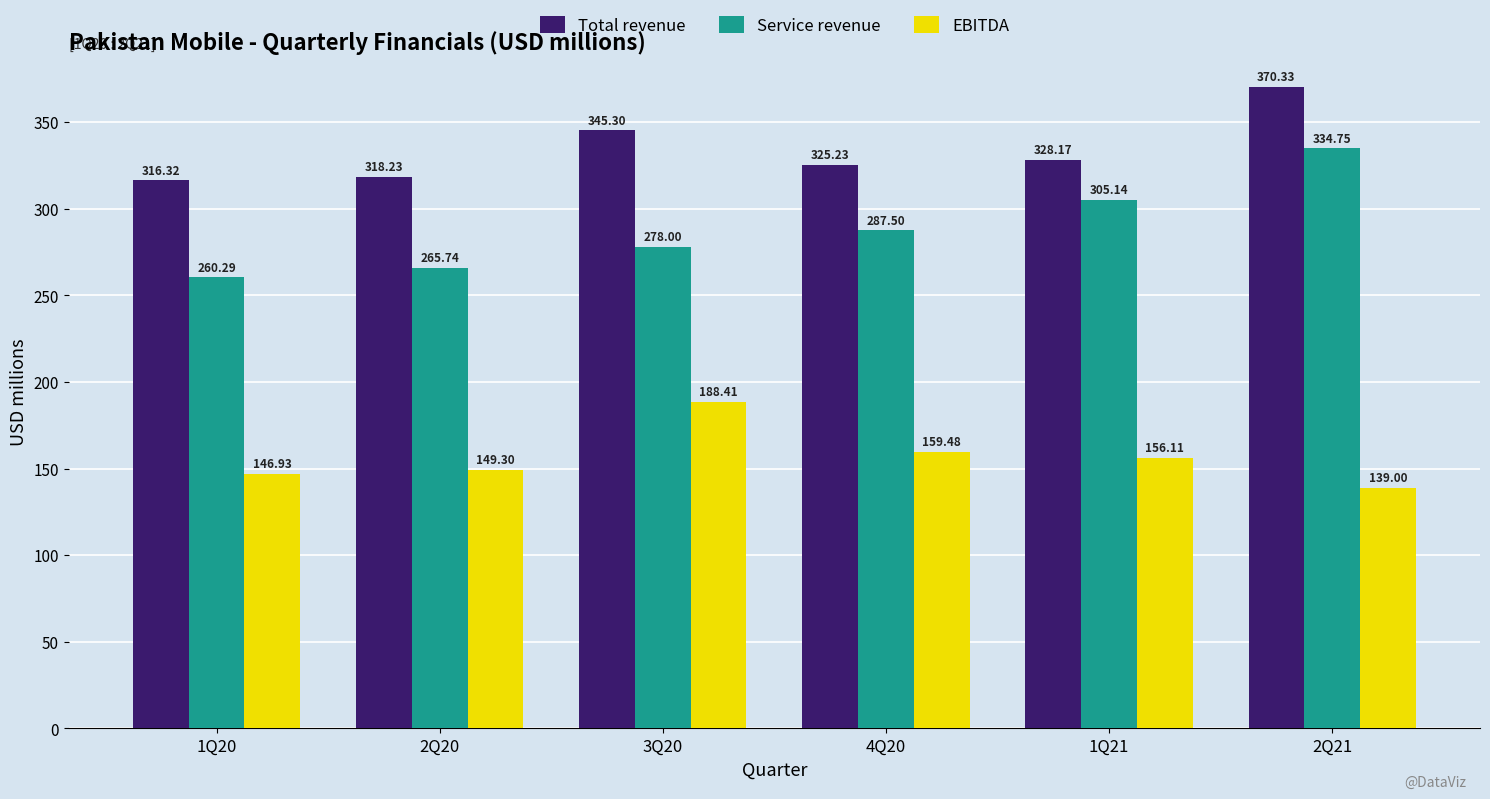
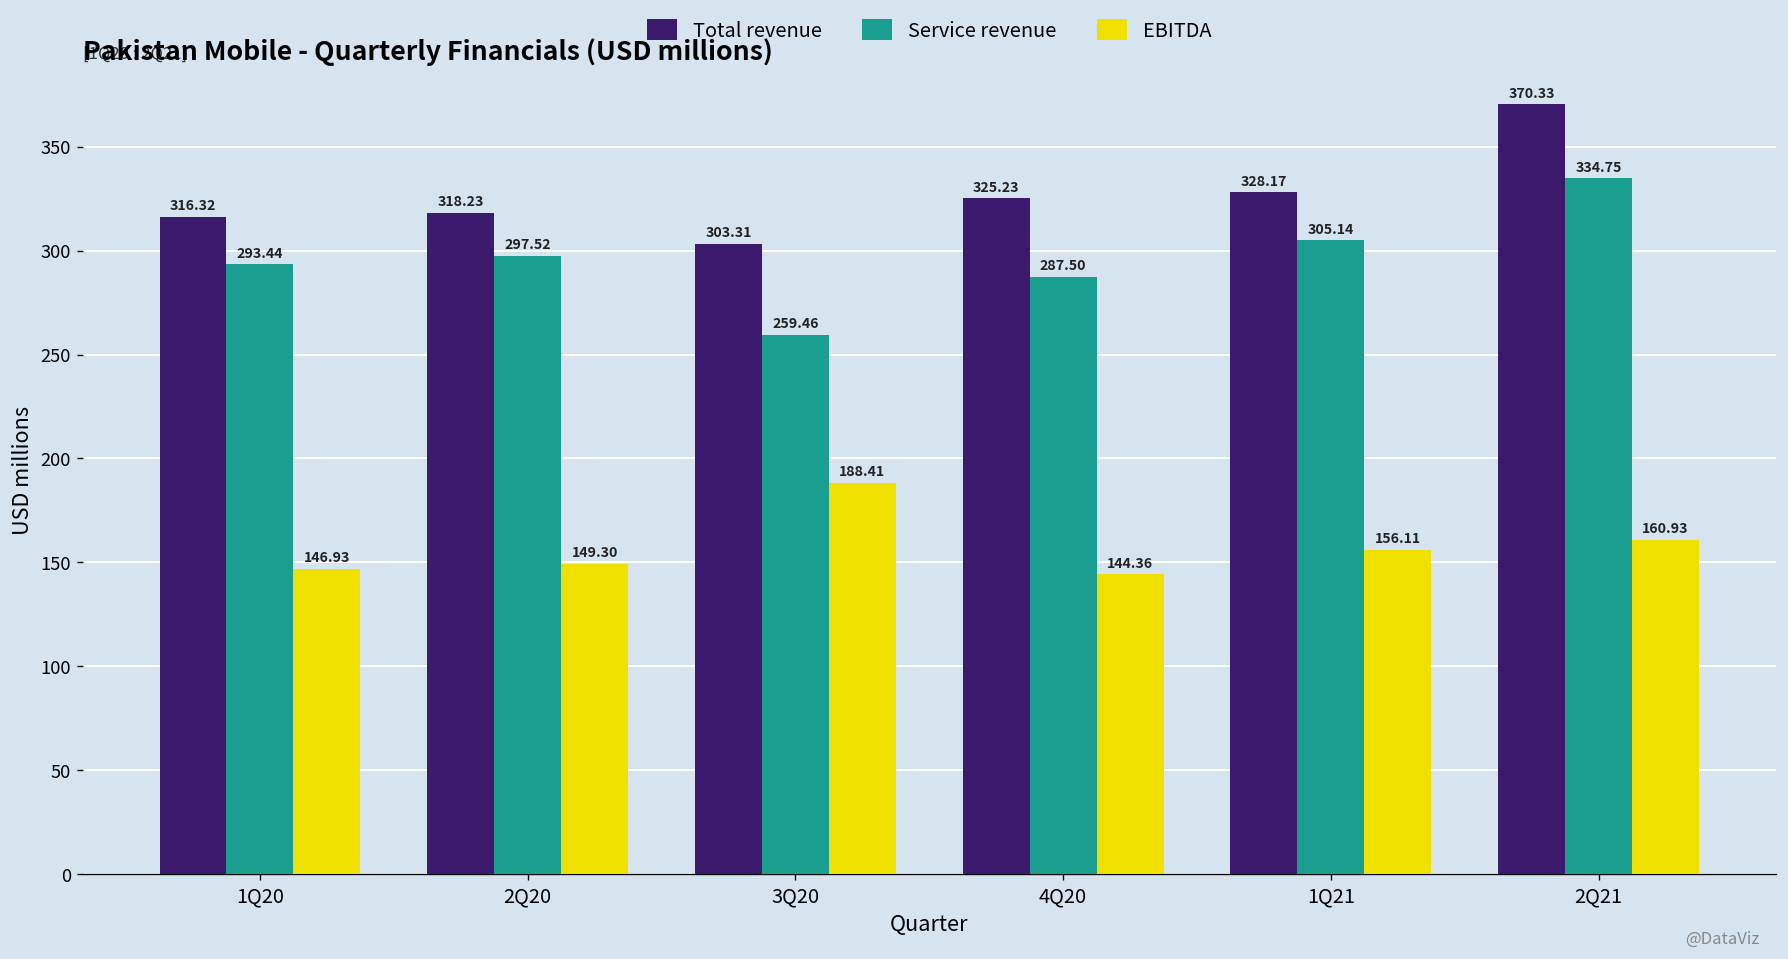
  {
    "Total revenue": {
      "1Q20": 316.32,
      "2Q20": 318.23,
-     "3Q20": 345.30,
+     "3Q20": 303.31,
      "4Q20": 325.23,
      "1Q21": 328.17,
      "2Q21": 370.33
    },
    "Service revenue": {
-     "1Q20": 260.29,
-     "2Q20": 265.74,
-     "3Q20": 278.00,
+     "1Q20": 293.44,
+     "2Q20": 297.52,
+     "3Q20": 259.46,
      "4Q20": 287.50,
      "1Q21": 305.14,
      "2Q21": 334.75
    },
    "EBITDA": {
      "1Q20": 146.93,
      "2Q20": 149.30,
      "3Q20": 188.41,
-     "4Q20": 159.48,
+     "4Q20": 144.36,
      "1Q21": 156.11,
-     "2Q21": 139.00
+     "2Q21": 160.93
    }
  }
